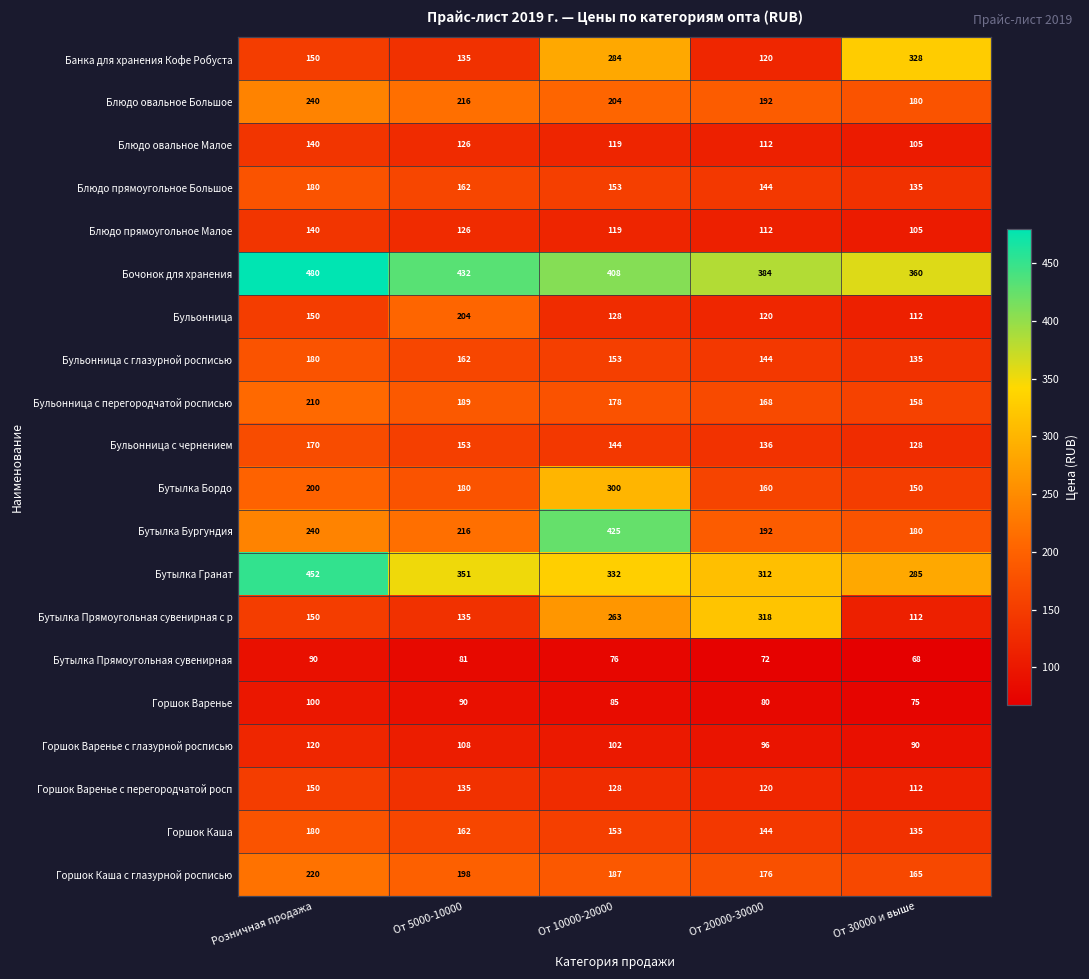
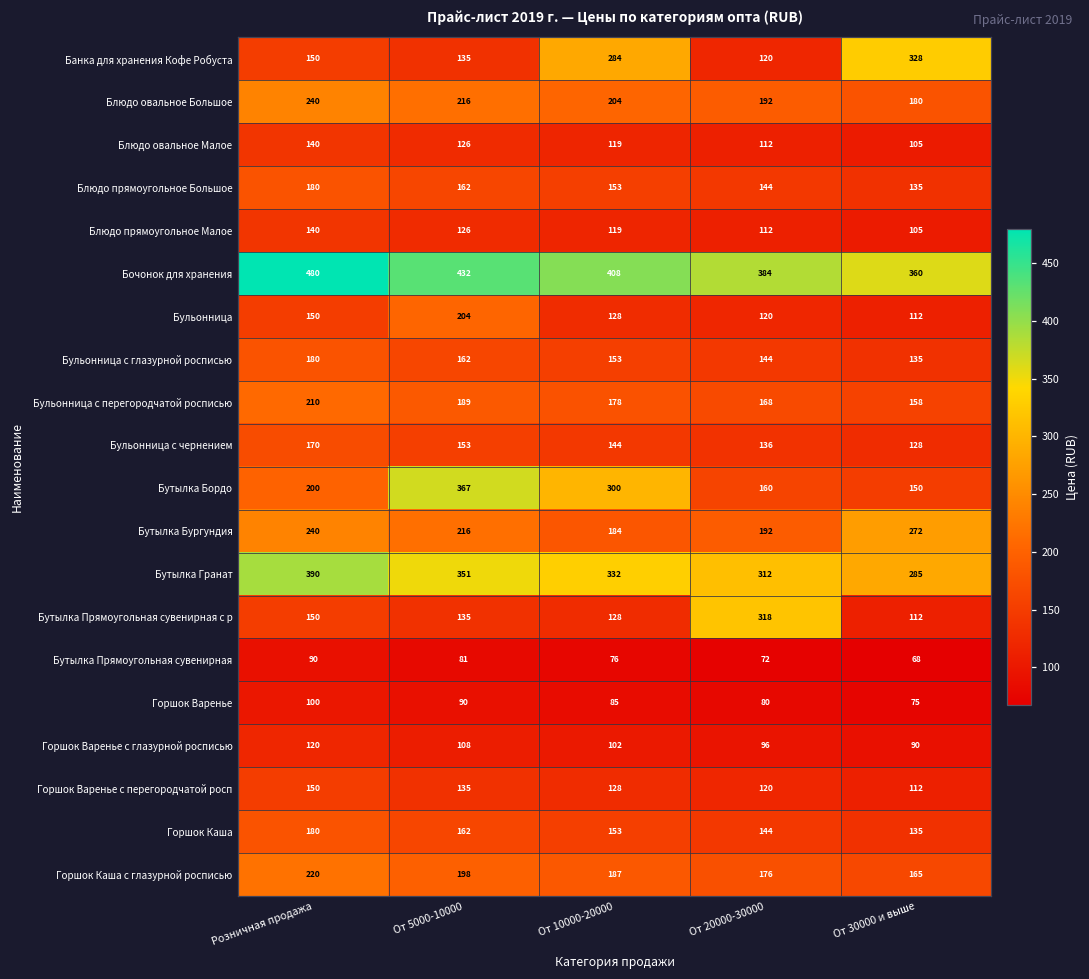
  {
    "Банка для хранения Кофе Робуста": {
      "Розничная продажа": 150,
      "От 5000-10000": 135,
      "От 10000-20000": 284,
      "От 20000-30000": 120,
      "От 30000 и выше": 328
    },
    "Блюдо овальное Большое": {
      "Розничная продажа": 240,
      "От 5000-10000": 216,
      "От 10000-20000": 204,
      "От 20000-30000": 192,
      "От 30000 и выше": 180
    },
    "Блюдо овальное Малое": {
      "Розничная продажа": 140,
      "От 5000-10000": 126,
      "От 10000-20000": 119,
      "От 20000-30000": 112,
      "От 30000 и выше": 105
    },
    "Блюдо прямоугольное Большое": {
      "Розничная продажа": 180,
      "От 5000-10000": 162,
      "От 10000-20000": 153,
      "От 20000-30000": 144,
      "От 30000 и выше": 135
    },
    "Блюдо прямоугольное Малое": {
      "Розничная продажа": 140,
      "От 5000-10000": 126,
      "От 10000-20000": 119,
      "От 20000-30000": 112,
      "От 30000 и выше": 105
    },
    "Бочонок для хранения": {
      "Розничная продажа": 480,
      "От 5000-10000": 432,
      "От 10000-20000": 408,
      "От 20000-30000": 384,
      "От 30000 и выше": 360
    },
    "Бульонница": {
      "Розничная продажа": 150,
      "От 5000-10000": 204,
      "От 10000-20000": 128,
      "От 20000-30000": 120,
      "От 30000 и выше": 112
    },
    "Бульонница с глазурной росписью": {
      "Розничная продажа": 180,
      "От 5000-10000": 162,
      "От 10000-20000": 153,
      "От 20000-30000": 144,
      "От 30000 и выше": 135
    },
    "Бульонница с перегородчатой росписью": {
      "Розничная продажа": 210,
      "От 5000-10000": 189,
      "От 10000-20000": 178,
      "От 20000-30000": 168,
      "От 30000 и выше": 158
    },
    "Бульонница с чернением": {
      "Розничная продажа": 170,
      "От 5000-10000": 153,
      "От 10000-20000": 144,
      "От 20000-30000": 136,
      "От 30000 и выше": 128
    },
    "Бутылка Бордо": {
      "Розничная продажа": 200,
-     "От 5000-10000": 180,
+     "От 5000-10000": 367,
      "От 10000-20000": 300,
      "От 20000-30000": 160,
      "От 30000 и выше": 150
    },
    "Бутылка Бургундия": {
      "Розничная продажа": 240,
      "От 5000-10000": 216,
-     "От 10000-20000": 425,
+     "От 10000-20000": 184,
      "От 20000-30000": 192,
-     "От 30000 и выше": 180
+     "От 30000 и выше": 272
    },
    "Бутылка Гранат": {
-     "Розничная продажа": 452,
+     "Розничная продажа": 390,
      "От 5000-10000": 351,
      "От 10000-20000": 332,
      "От 20000-30000": 312,
      "От 30000 и выше": 285
    },
    "Бутылка Прямоугольная сувенирная с р": {
      "Розничная продажа": 150,
      "От 5000-10000": 135,
-     "От 10000-20000": 263,
+     "От 10000-20000": 128,
      "От 20000-30000": 318,
      "От 30000 и выше": 112
    },
    "Бутылка Прямоугольная сувенирная": {
      "Розничная продажа": 90,
      "От 5000-10000": 81,
      "От 10000-20000": 76,
      "От 20000-30000": 72,
      "От 30000 и выше": 68
    },
    "Горшок Варенье": {
      "Розничная продажа": 100,
      "От 5000-10000": 90,
      "От 10000-20000": 85,
      "От 20000-30000": 80,
      "От 30000 и выше": 75
    },
    "Горшок Варенье с глазурной росписью": {
      "Розничная продажа": 120,
      "От 5000-10000": 108,
      "От 10000-20000": 102,
      "От 20000-30000": 96,
      "От 30000 и выше": 90
    },
    "Горшок Варенье с перегородчатой росп": {
      "Розничная продажа": 150,
      "От 5000-10000": 135,
      "От 10000-20000": 128,
      "От 20000-30000": 120,
      "От 30000 и выше": 112
    },
    "Горшок Каша": {
      "Розничная продажа": 180,
      "От 5000-10000": 162,
      "От 10000-20000": 153,
      "От 20000-30000": 144,
      "От 30000 и выше": 135
    },
    "Горшок Каша с глазурной росписью": {
      "Розничная продажа": 220,
      "От 5000-10000": 198,
      "От 10000-20000": 187,
      "От 20000-30000": 176,
      "От 30000 и выше": 165
    }
  }
